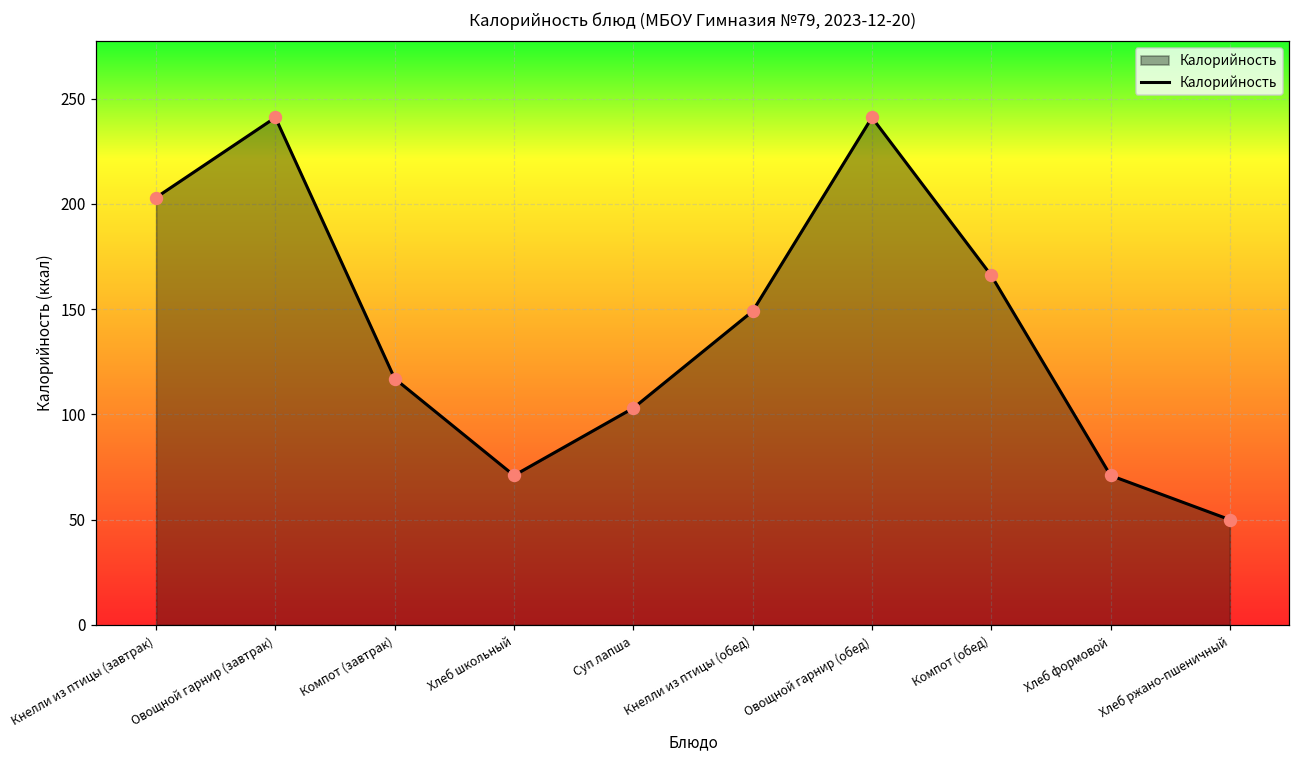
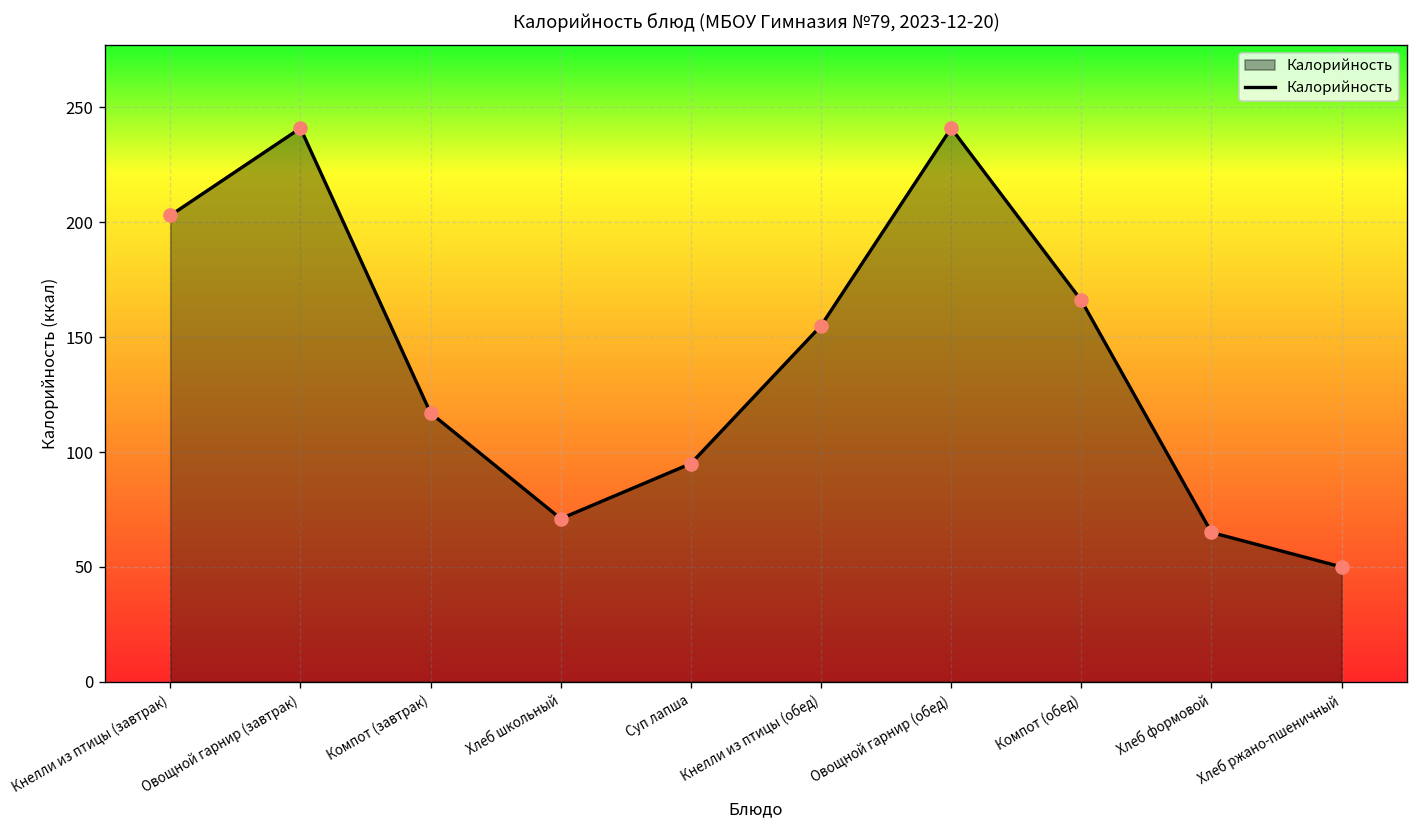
  {
    "Кнелли из птицы (завтрак)": 203,
    "Овощной гарнир (завтрак)": 241,
    "Компот (завтрак)": 117,
    "Хлеб школьный": 71,
-   "Суп лапша": 103,
-   "Кнелли из птицы (обед)": 149,
+   "Суп лапша": 95,
+   "Кнелли из птицы (обед)": 155,
    "Овощной гарнир (обед)": 241,
    "Компот (обед)": 166,
-   "Хлеб формовой": 71,
+   "Хлеб формовой": 65,
    "Хлеб ржано-пшеничный": 50
  }
